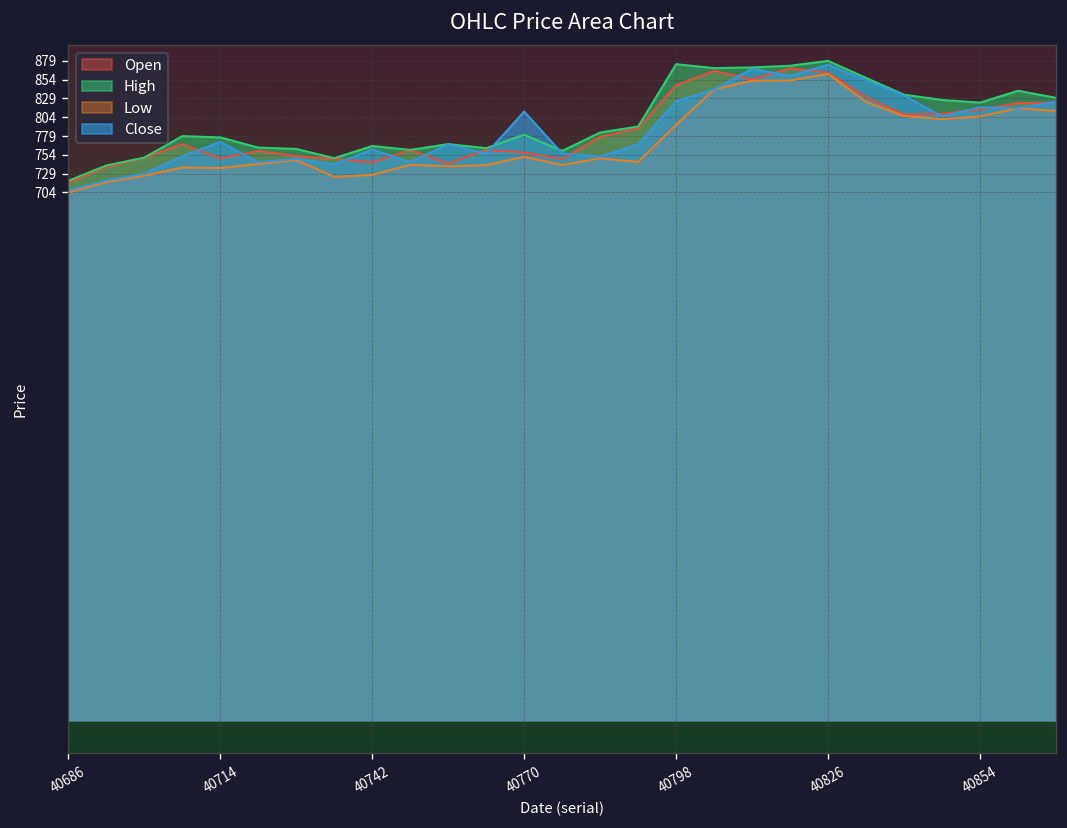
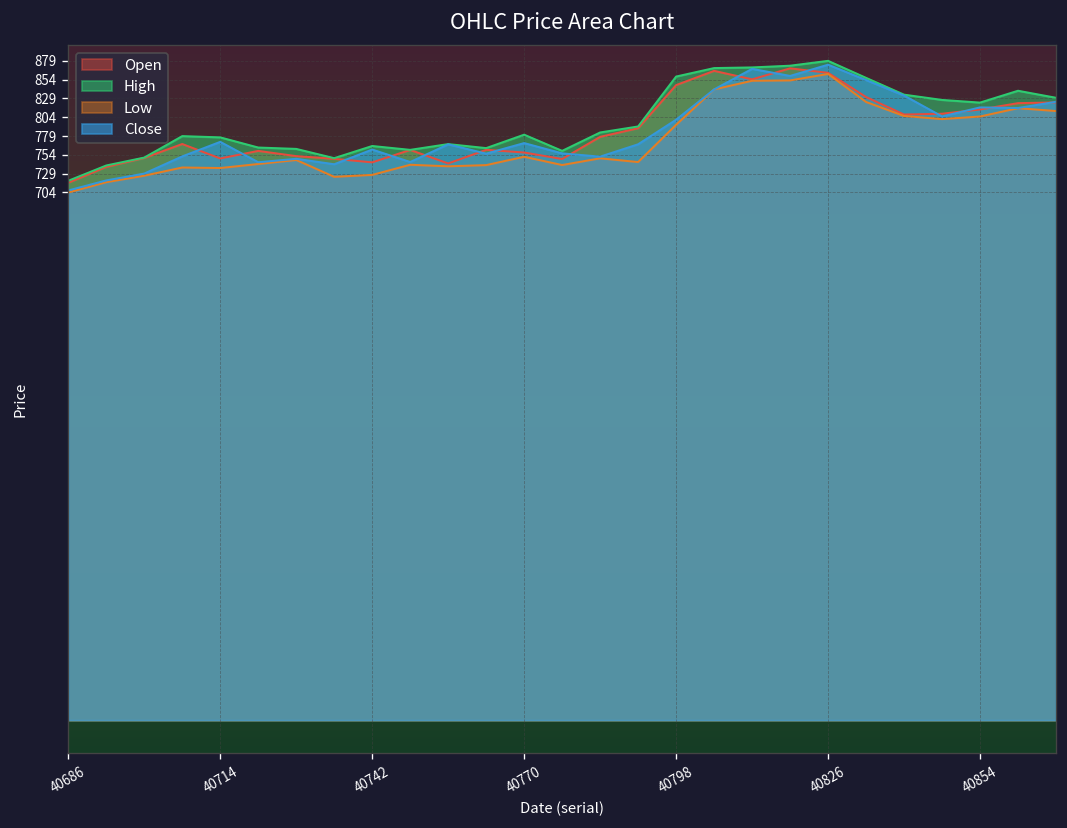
  {
    "High": {
      "40714": 780,
      "40742": 770,
      "40770": 780,
-     "40798": 880,
+     "40798": 860,
      "40826": 880,
      "40854": 820
    },
    "Close": {
      "40714": 770,
      "40742": 760,
-     "40770": 810,
-     "40798": 830,
+     "40770": 770,
+     "40798": 800,
      "40826": 870
    }
  }
